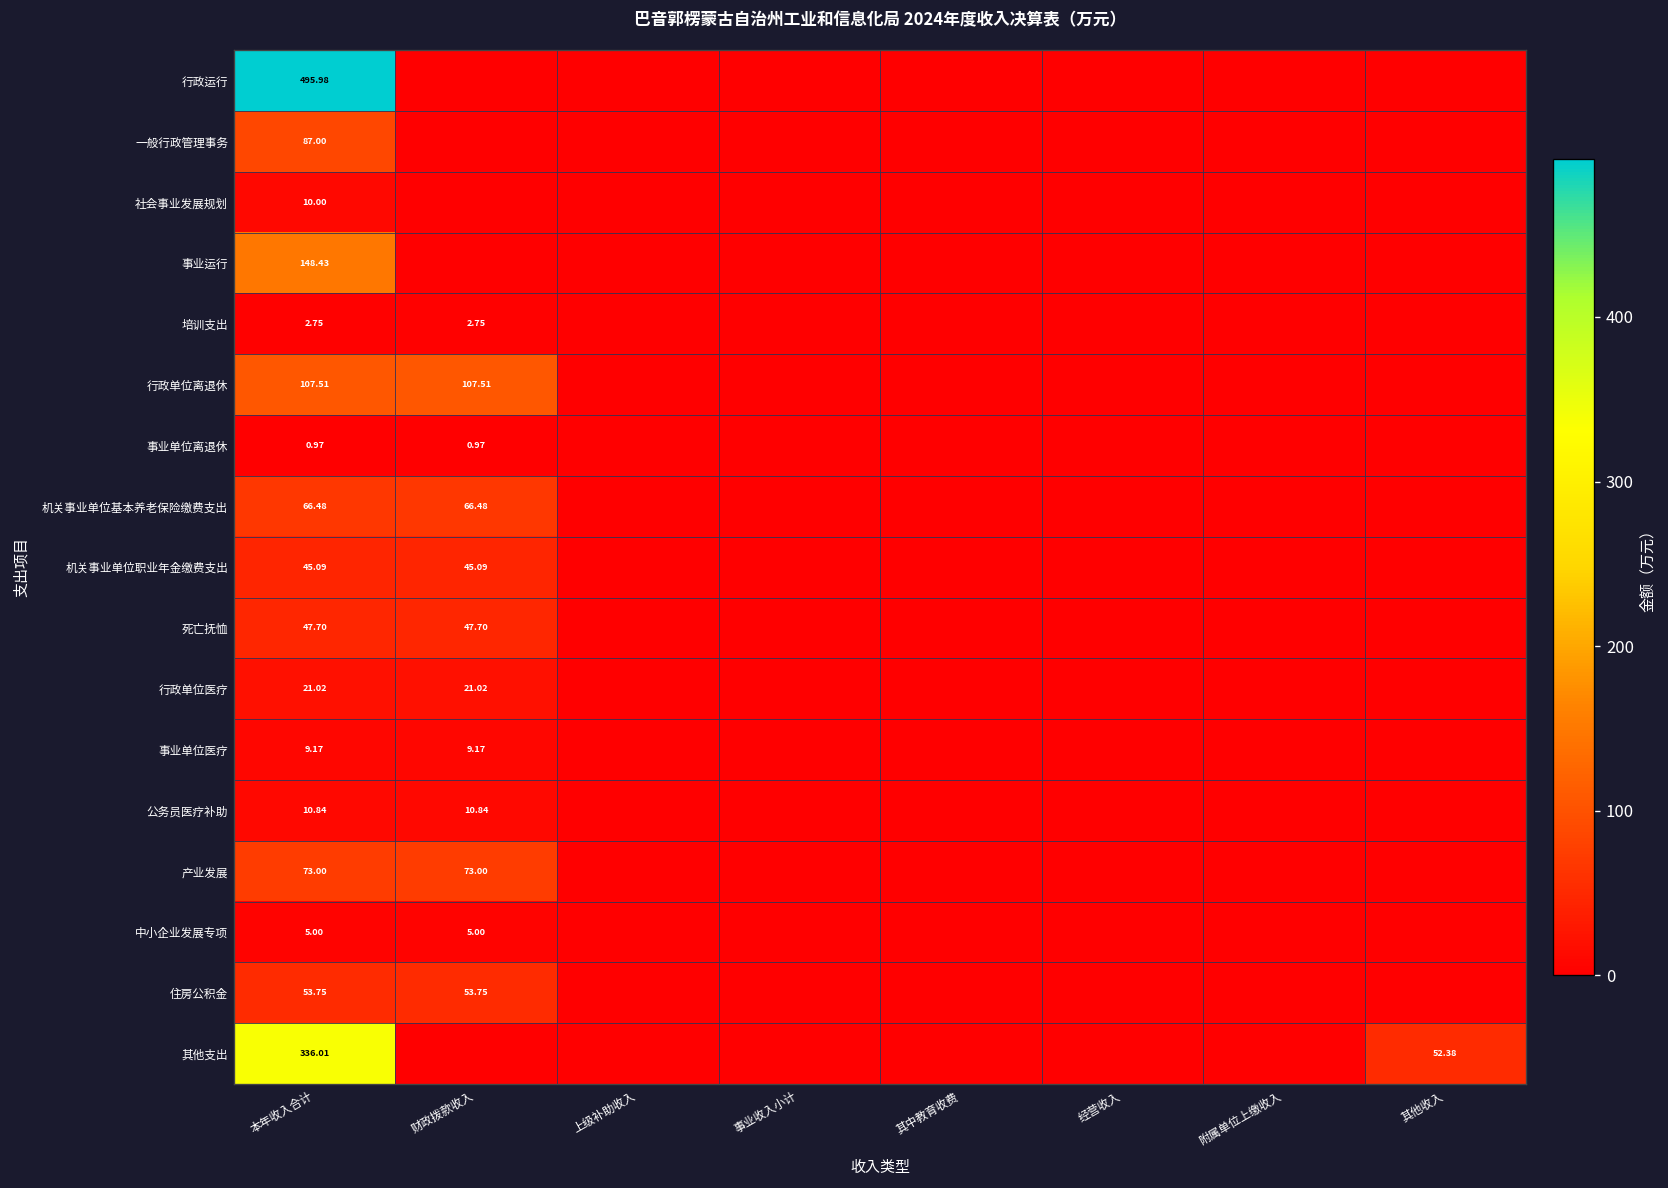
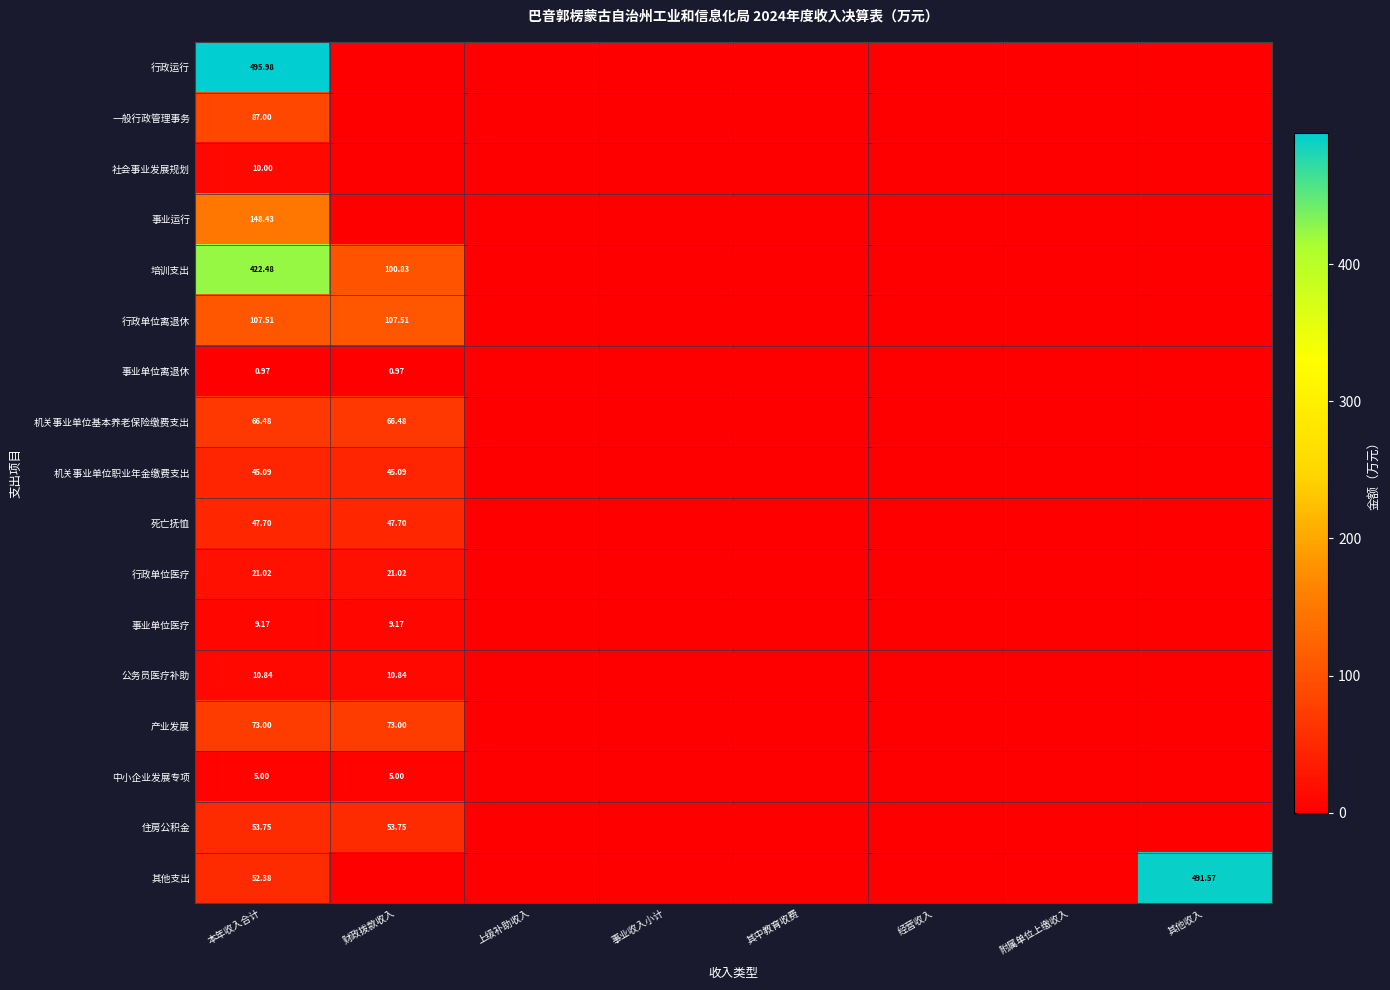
  {
    "行政运行": {
      "本年收入合计": 495.98
    },
    "一般行政管理事务": {
      "本年收入合计": 87.00
    },
    "社会事业发展规划": {
      "本年收入合计": 10.00
    },
    "事业运行": {
      "本年收入合计": 148.43
    },
    "培训支出": {
-     "本年收入合计": 2.75,
-     "财政拨款收入": 2.75
+     "本年收入合计": 422.48,
+     "财政拨款收入": 100.83
    },
    "行政单位离退休": {
      "本年收入合计": 107.51,
      "财政拨款收入": 107.51
    },
    "事业单位离退休": {
      "本年收入合计": 0.97,
      "财政拨款收入": 0.97
    },
    "机关事业单位基本养老保险缴费支出": {
      "本年收入合计": 66.48,
      "财政拨款收入": 66.48
    },
    "机关事业单位职业年金缴费支出": {
      "本年收入合计": 45.09,
      "财政拨款收入": 45.09
    },
    "死亡抚恤": {
      "本年收入合计": 47.70,
      "财政拨款收入": 47.70
    },
    "行政单位医疗": {
      "本年收入合计": 21.02,
      "财政拨款收入": 21.02
    },
    "事业单位医疗": {
      "本年收入合计": 9.17,
      "财政拨款收入": 9.17
    },
    "公务员医疗补助": {
      "本年收入合计": 10.84,
      "财政拨款收入": 10.84
    },
    "产业发展": {
      "本年收入合计": 73.00,
      "财政拨款收入": 73.00
    },
    "中小企业发展专项": {
      "本年收入合计": 5.00,
      "财政拨款收入": 5.00
    },
    "住房公积金": {
      "本年收入合计": 53.75,
      "财政拨款收入": 53.75
    },
    "其他支出": {
-     "本年收入合计": 336.01,
-     "其他收入": 52.38
+     "本年收入合计": 52.38,
+     "其他收入": 491.57
    }
  }
